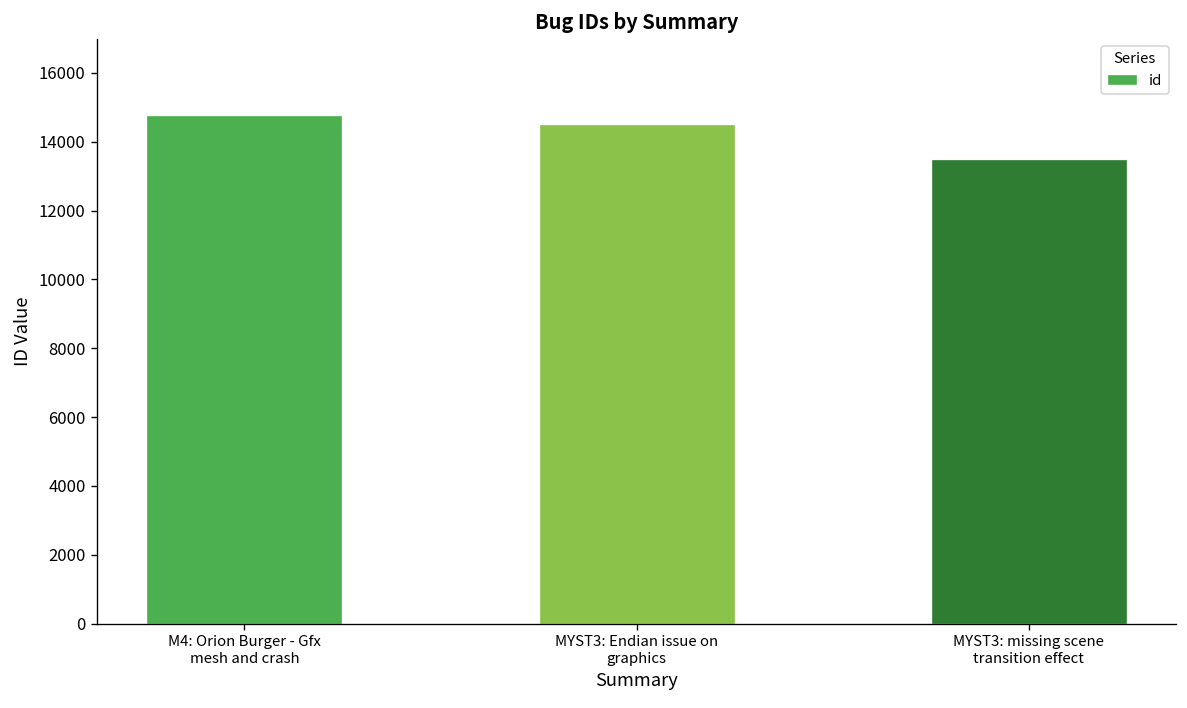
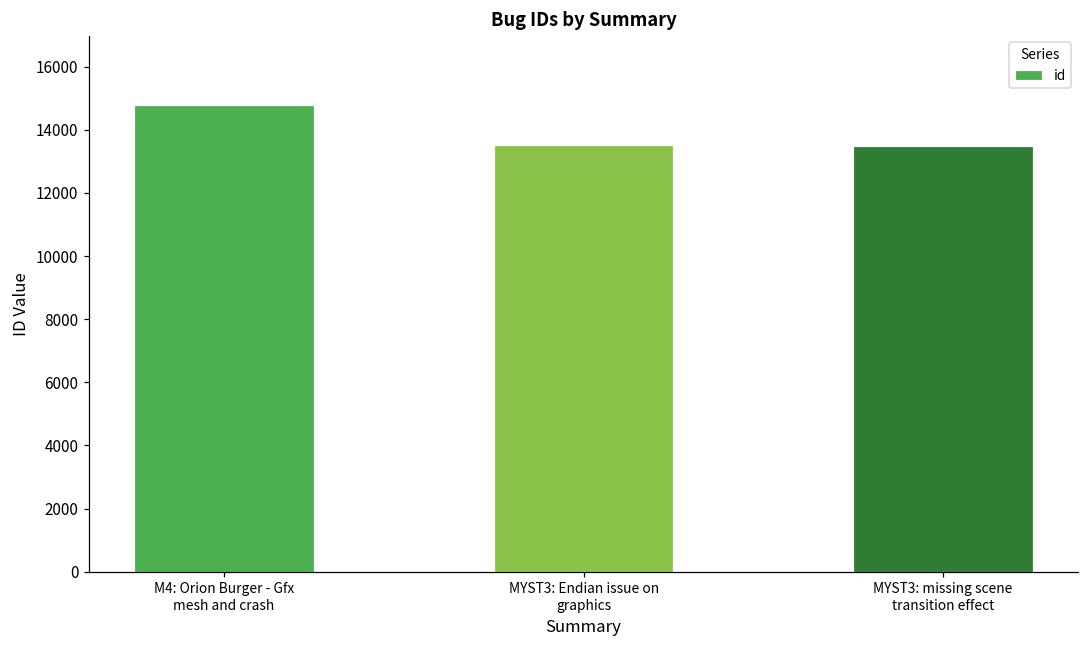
  {
    "M4: Orion Burger - Gfx mesh and crash": 14800,
-   "MYST3: Endian issue on graphics": 14500,
+   "MYST3: Endian issue on graphics": 13500,
    "MYST3: missing scene transition effect": 13500
  }
